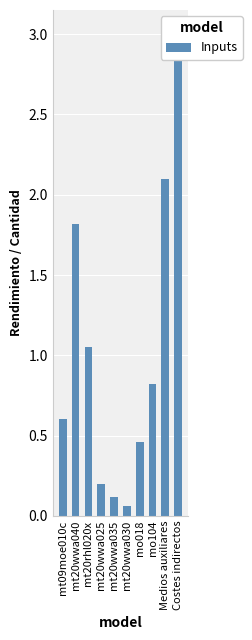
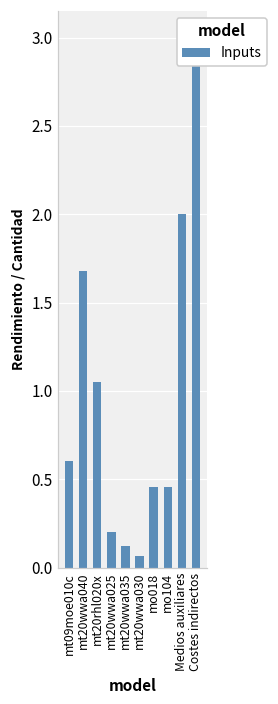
  {
    "mt09moe010c": 0.60,
-   "mt20wwa040": 1.82,
+   "mt20wwa040": 1.68,
    "mt20rhl020x": 1.05,
    "mt20wwa025": 0.20,
    "mt20wwa035": 0.12,
    "mt20wwa030": 0.06,
    "mo018": 0.46,
-   "mo104": 0.82,
-   "Medios auxiliares": 2.1
+   "mo104": 0.46,
+   "Medios auxiliares": 2.0
  }
